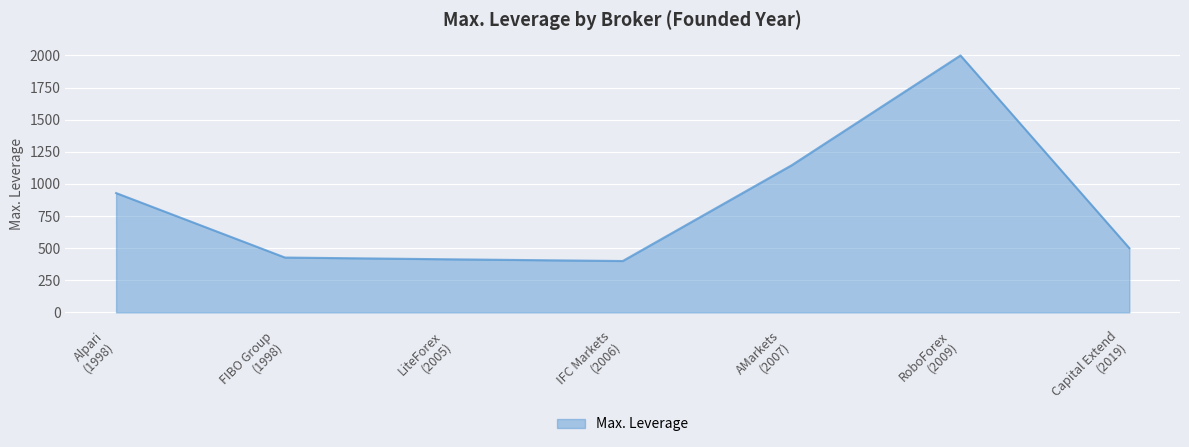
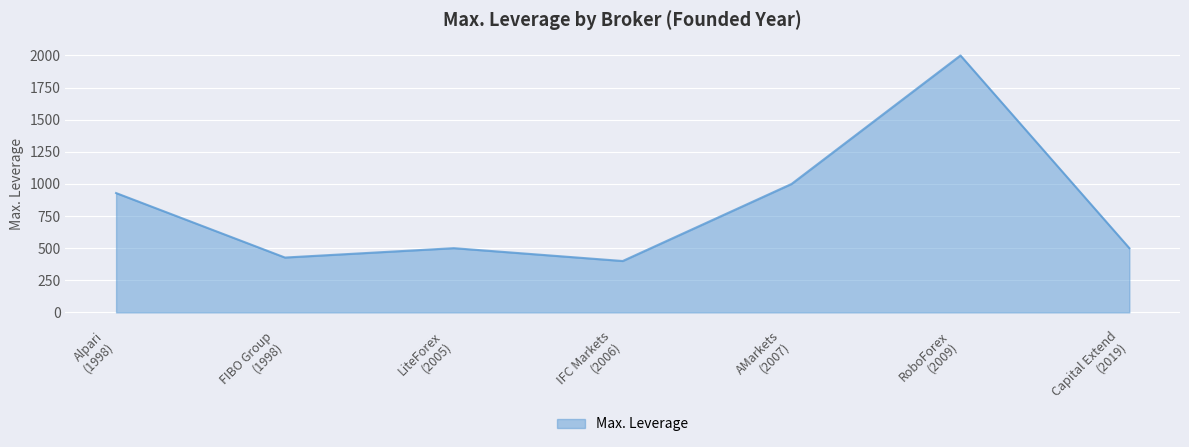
  {
    "Alpari (1998)": 930,
    "FIBO Group (1998)": 430,
-   "LiteForex (2005)": 410,
+   "LiteForex (2005)": 500,
    "IFC Markets (2006)": 400,
-   "AMarkets (2007)": 1150,
+   "AMarkets (2007)": 1000,
    "RoboForex (2009)": 2000,
    "Capital Extend (2019)": 500
  }
